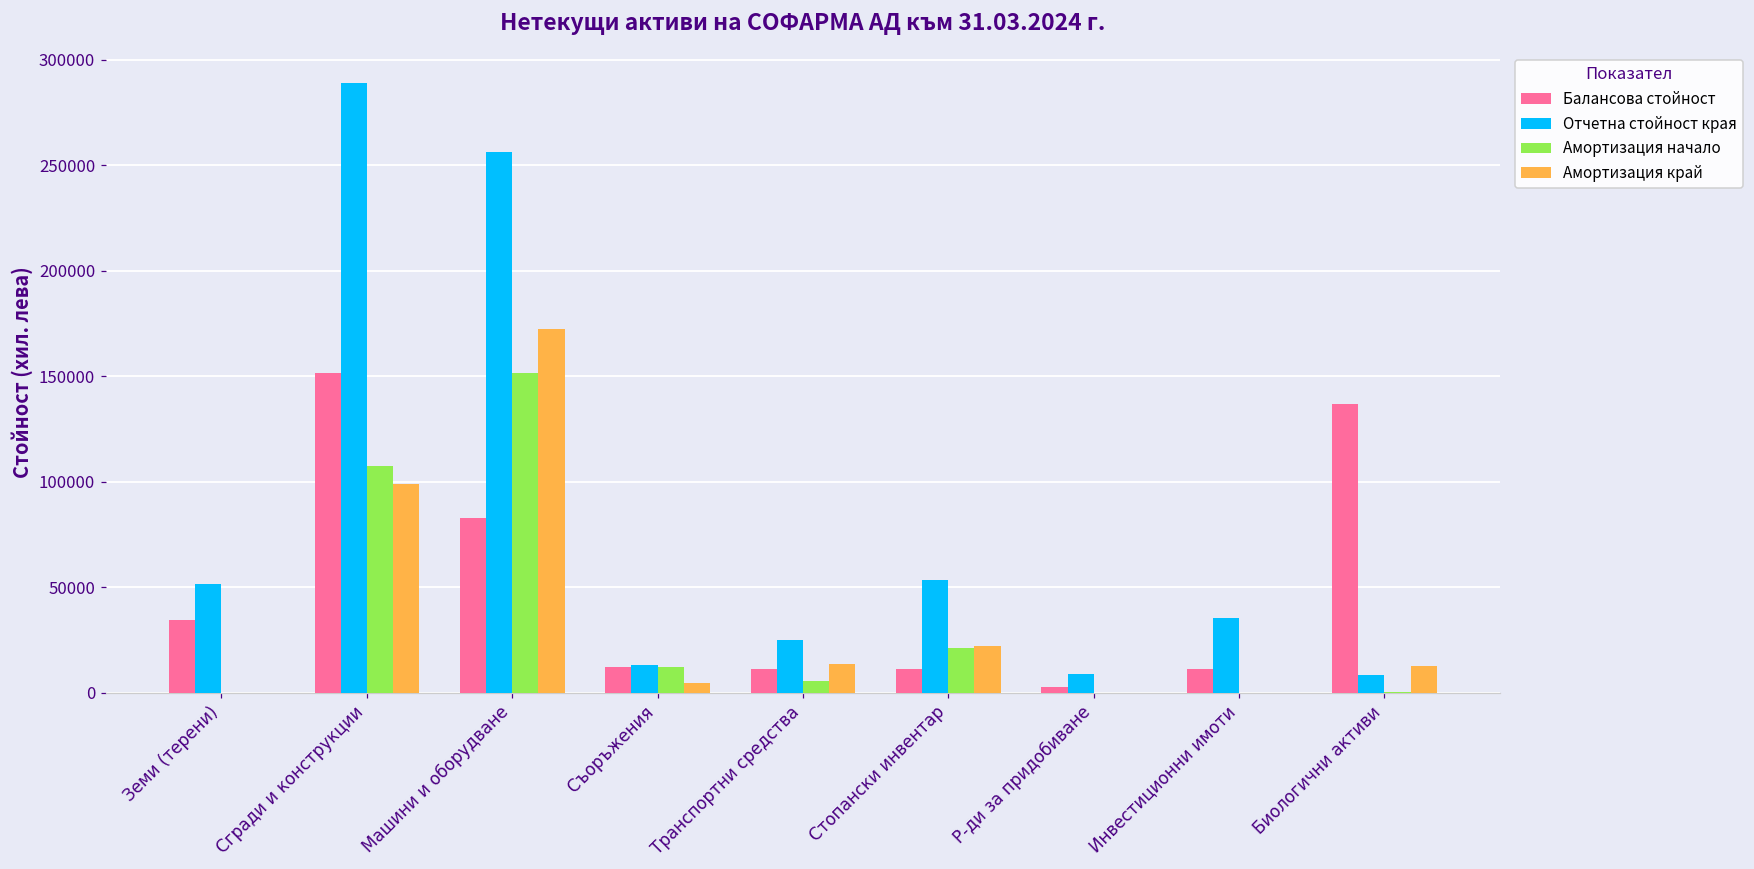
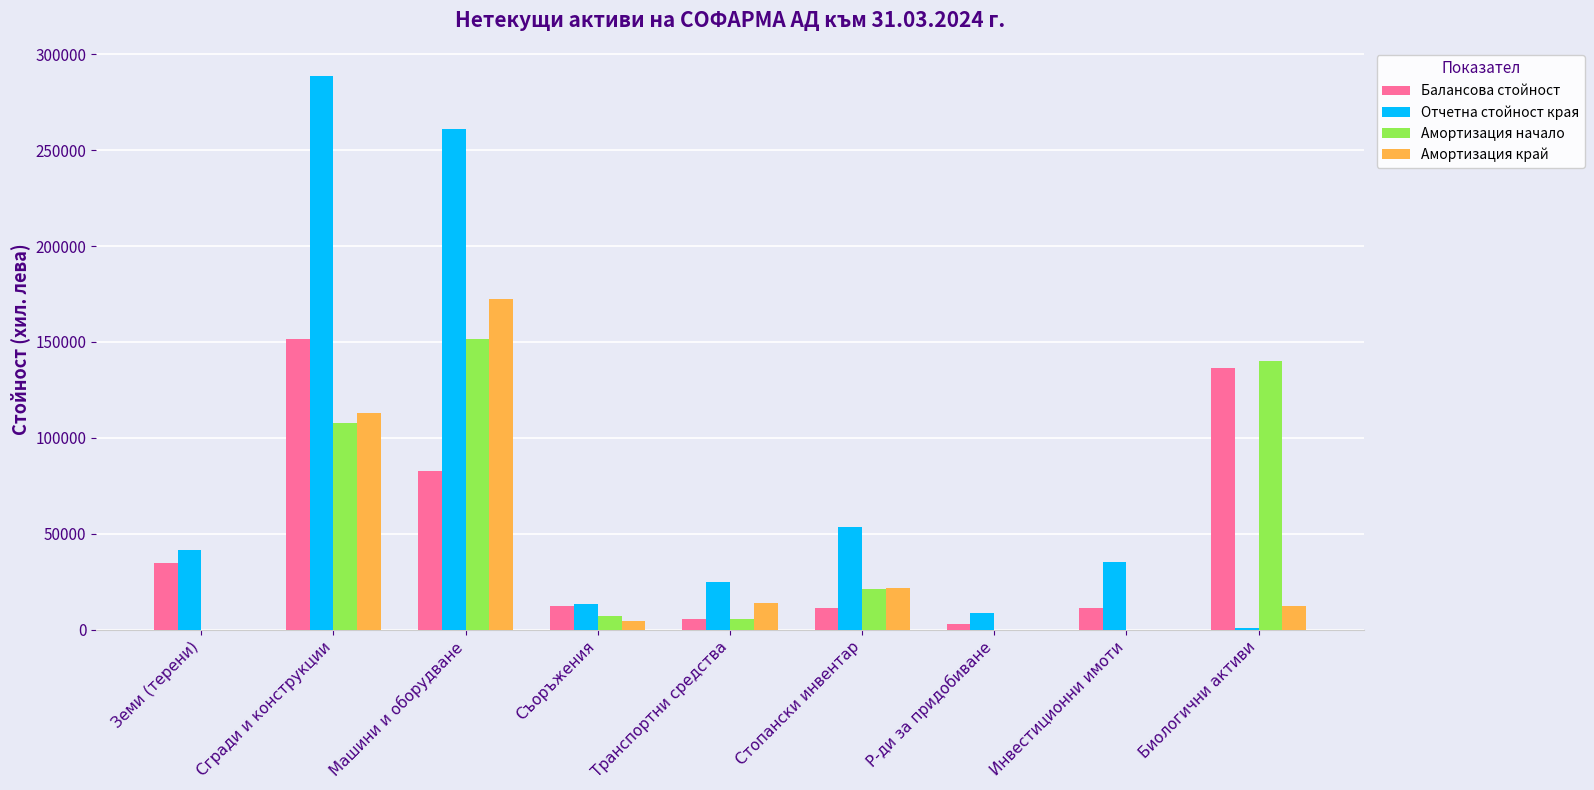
  {
    "Балансова стойност": {
      "Земи (терени)": 35000,
      "Сгради и конструкции": 152000,
      "Машини и оборудване": 83000,
      "Съоръжения": 12000,
-     "Транспортни средства": 11000,
+     "Транспортни средства": 6000,
      "Стопански инвентар": 11000,
      "Р-ди за придобиване": 3000,
      "Инвестиционни имоти": 11000,
      "Биологични активи": 137000
    },
    "Отчетна стойност края": {
-     "Земи (терени)": 51000,
+     "Земи (терени)": 41000,
      "Сгради и конструкции": 289000,
-     "Машини и оборудване": 256000,
+     "Машини и оборудване": 261000,
      "Съоръжения": 13000,
      "Транспортни средства": 25000,
      "Стопански инвентар": 53000,
      "Р-ди за придобиване": 9000,
      "Инвестиционни имоти": 35000,
-     "Биологични активи": 9000
+     "Биологични активи": 1000
    },
    "Амортизация начало": {
      "Сгради и конструкции": 108000,
      "Машини и оборудване": 152000,
-     "Съоръжения": 12000,
+     "Съоръжения": 7000,
      "Транспортни средства": 5000,
      "Стопански инвентар": 21000,
      "Р-ди за придобиване": 0,
      "Инвестиционни имоти": 0,
-     "Биологични активи": 0
+     "Биологични активи": 140000
    },
    "Амортизация край": {
-     "Сгради и конструкции": 99000,
+     "Сгради и конструкции": 113000,
      "Машини и оборудване": 172000,
      "Съоръжения": 5000,
      "Транспортни средства": 14000,
      "Стопански инвентар": 22000,
      "Р-ди за придобиване": 0,
      "Инвестиционни имоти": 0,
      "Биологични активи": 12000
    }
  }
